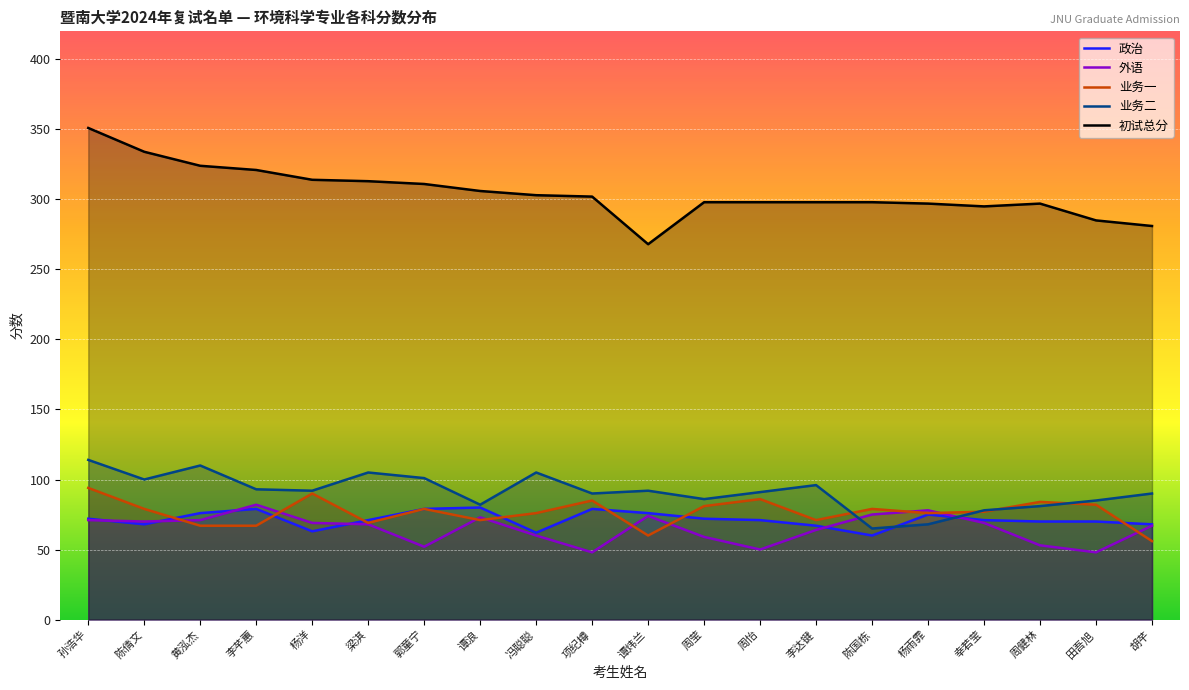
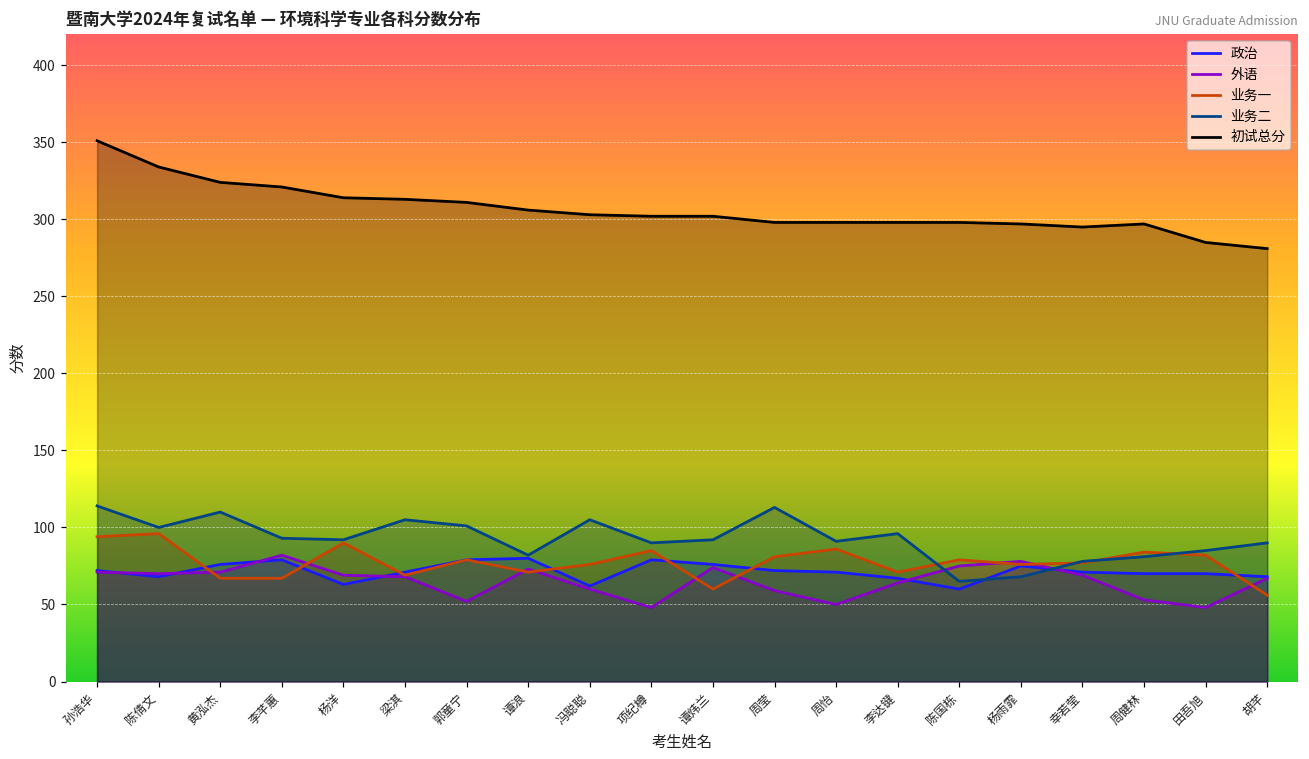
  {
    "政治": {
      "陈倩文": 68,
      "黄泓杰": 76,
      "李芊蕙": 79,
      "杨洋": 63,
      "梁淇": 71,
      "谭浪": 80,
      "冯聪聪": 62,
      "项纪樽": 79,
      "谭炜兰": 76,
      "周莹": 72,
      "周怡": 71,
      "李达键": 67,
      "陈国栋": 60,
      "幸若莹": 71,
      "周健林": 70,
      "田吾旭": 70
    },
    "外语": {
      "陈倩文": 70,
      "黄泓杰": 71,
      "李芊蕙": 82,
      "杨洋": 69,
      "郭童宁": 52,
      "谭浪": 73,
      "冯聪聪": 60,
      "项纪樽": 48,
      "谭炜兰": 74,
      "周莹": 59,
      "周怡": 50,
      "李达键": 64,
      "陈国栋": 75,
      "杨雨霏": 78,
      "幸若莹": 69,
      "周健林": 53,
      "田吾旭": 48
    },
    "业务一": {
      "孙浩华": 94,
-     "陈倩文": 79,
+     "陈倩文": 96,
      "黄泓杰": 67,
      "李芊蕙": 67,
      "杨洋": 90,
      "谭浪": 71,
      "冯聪聪": 76,
      "项纪樽": 85,
      "谭炜兰": 60,
      "周莹": 81,
      "周怡": 86,
      "李达键": 71,
      "陈国栋": 79,
      "周健林": 84,
      "田吾旭": 82,
      "胡芊": 56
    },
    "业务二": {
      "孙浩华": 114,
      "陈倩文": 100,
      "黄泓杰": 110,
      "李芊蕙": 93,
      "杨洋": 92,
      "梁淇": 105,
      "郭童宁": 101,
      "谭浪": 82,
      "冯聪聪": 105,
      "项纪樽": 90,
      "谭炜兰": 92,
-     "周莹": 86,
+     "周莹": 113,
      "周怡": 91,
      "李达键": 96,
      "陈国栋": 65,
      "杨雨霏": 68,
      "周健林": 81,
      "田吾旭": 85,
      "胡芊": 90
    },
    "初试总分": {
      "孙浩华": 351,
      "陈倩文": 334,
      "黄泓杰": 324,
      "李芊蕙": 321,
      "杨洋": 314,
      "梁淇": 313,
      "郭童宁": 311,
      "谭浪": 306,
      "冯聪聪": 303,
      "项纪樽": 302,
-     "谭炜兰": 268,
+     "谭炜兰": 302,
      "周莹": 298,
      "周怡": 298,
      "李达键": 298,
      "陈国栋": 298,
      "杨雨霏": 297,
      "幸若莹": 295,
      "周健林": 297,
      "田吾旭": 285,
      "胡芊": 281
    }
  }
